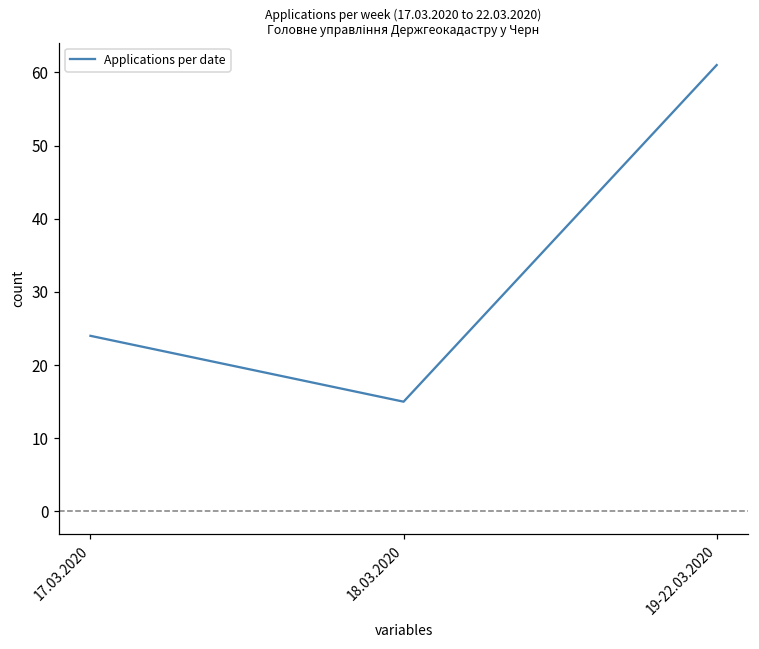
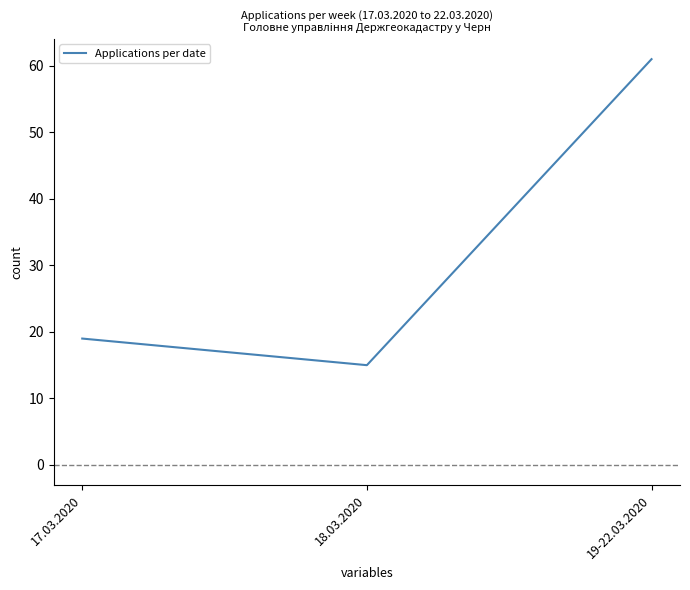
  {
-   "17.03.2020": 24,
+   "17.03.2020": 19,
    "18.03.2020": 15,
    "19-22.03.2020": 61
  }
